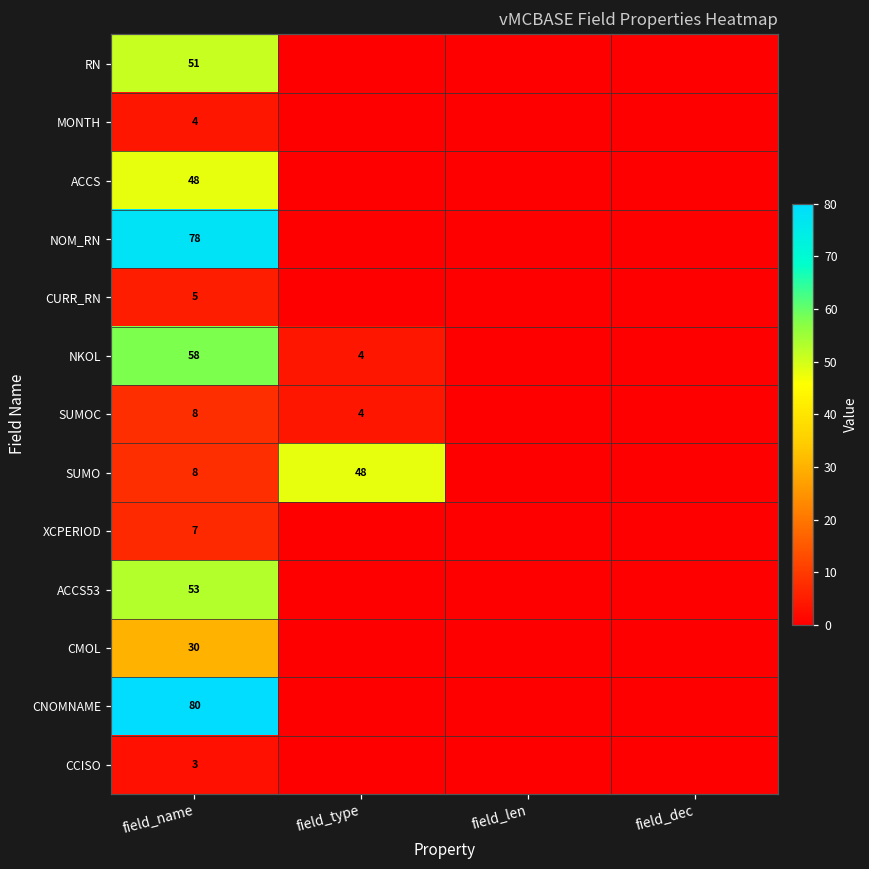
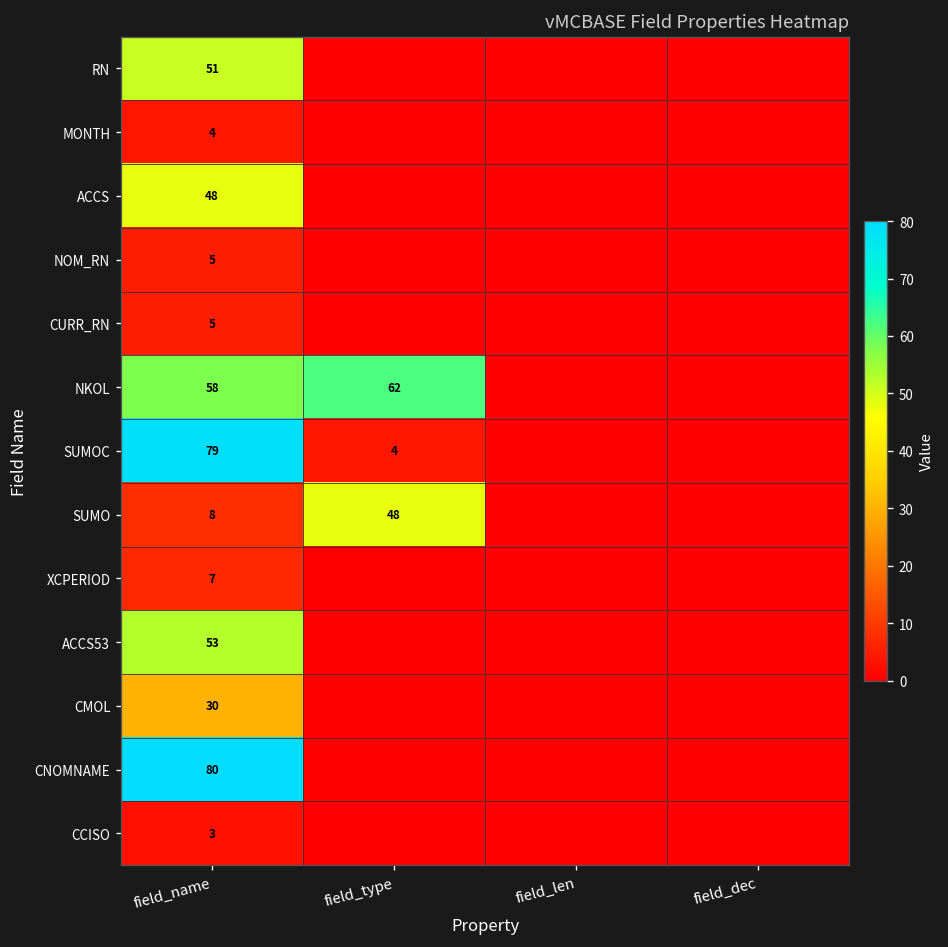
  {
    "RN": {
      "field_name": 51
    },
    "MONTH": {
      "field_name": 4
    },
    "ACCS": {
      "field_name": 48
    },
    "NOM_RN": {
-     "field_name": 78
+     "field_name": 5
    },
    "CURR_RN": {
      "field_name": 5
    },
    "NKOL": {
      "field_name": 58,
-     "field_type": 4
+     "field_type": 62
    },
    "SUMOC": {
-     "field_name": 8,
+     "field_name": 79,
      "field_type": 4
    },
    "SUMO": {
      "field_name": 8,
      "field_type": 48
    },
    "XCPERIOD": {
      "field_name": 7
    },
    "ACCS53": {
      "field_name": 53
    },
    "CMOL": {
      "field_name": 30
    },
    "CNOMNAME": {
      "field_name": 80
    },
    "CCISO": {
      "field_name": 3
    }
  }
